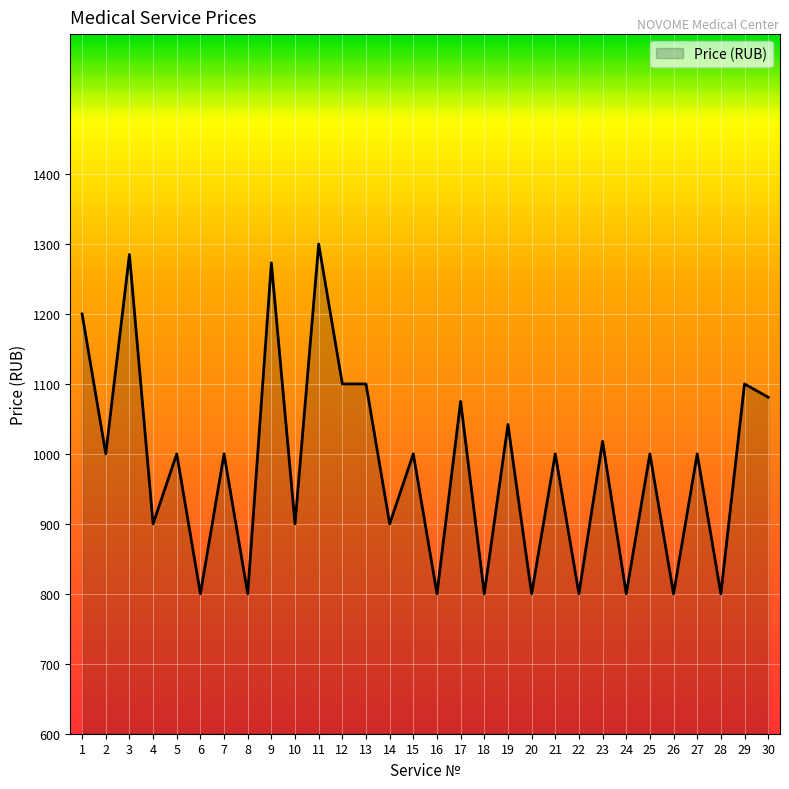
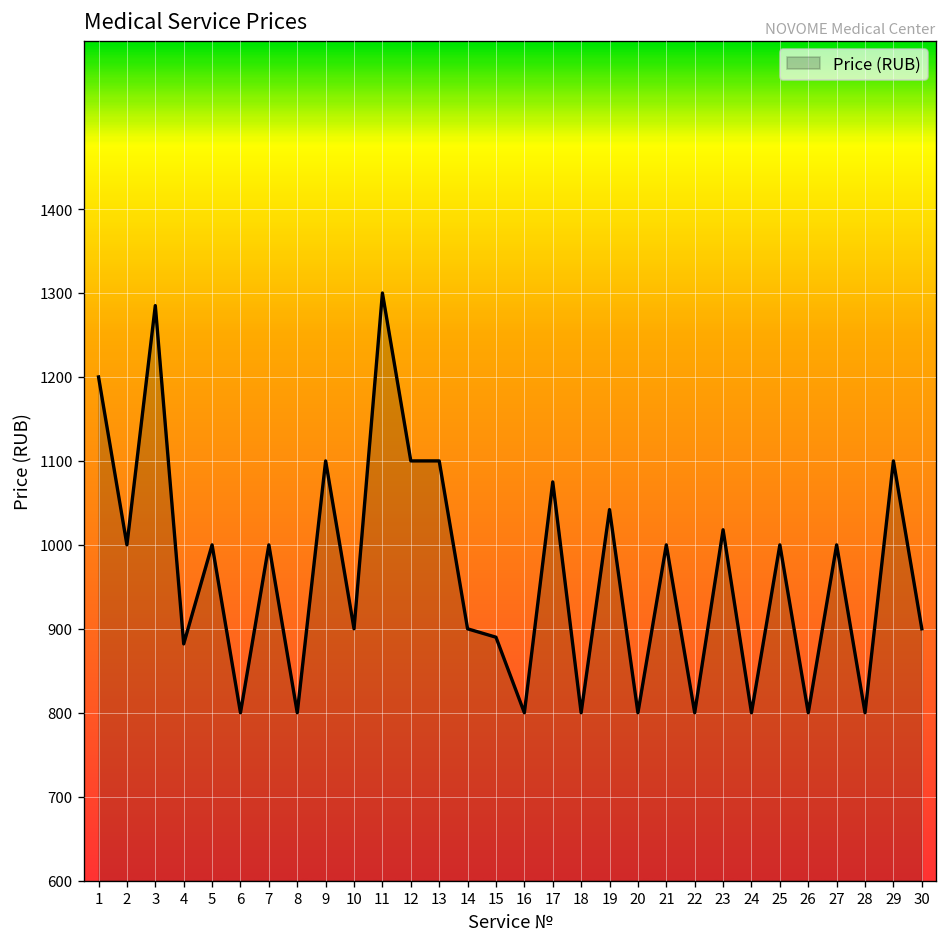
  {
    "1": 1200,
    "2": 1000,
    "3": 1290,
-   "4": 900,
+   "4": 880,
    "5": 1000,
    "6": 800,
    "7": 1000,
    "8": 800,
-   "9": 1270,
+   "9": 1100,
    "10": 900,
    "11": 1300,
    "12": 1100,
    "13": 1100,
    "14": 900,
-   "15": 1000,
+   "15": 890,
    "16": 800,
    "17": 1080,
    "18": 800,
    "19": 1040,
    "20": 800,
    "21": 1000,
    "22": 800,
    "23": 1020,
    "24": 800,
    "25": 1000,
    "26": 800,
    "27": 1000,
    "28": 800,
    "29": 1100,
-   "30": 1080
+   "30": 900
  }
